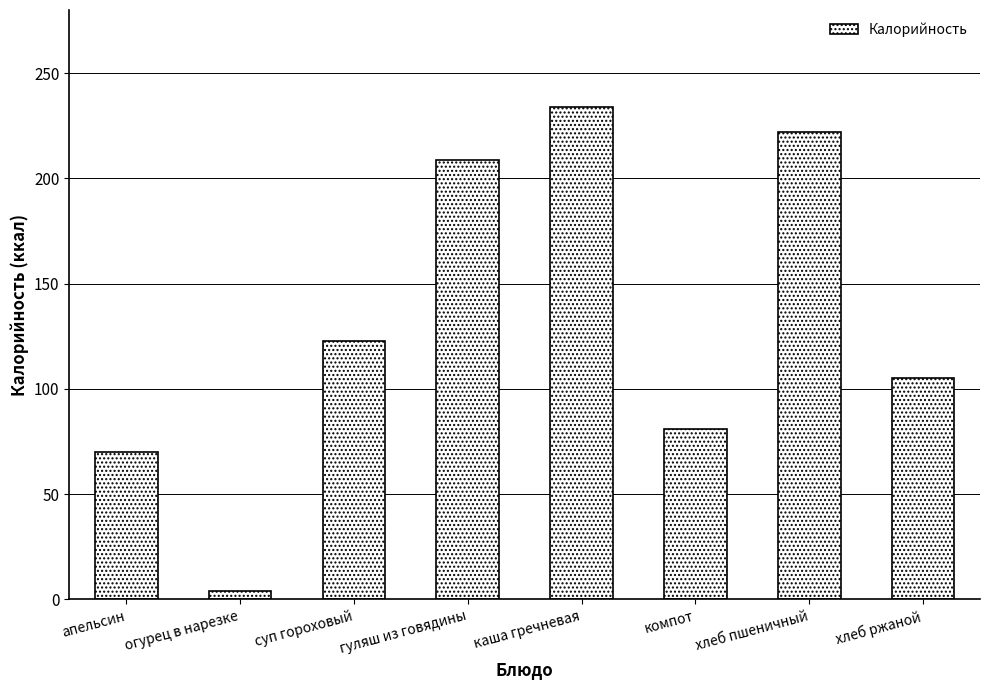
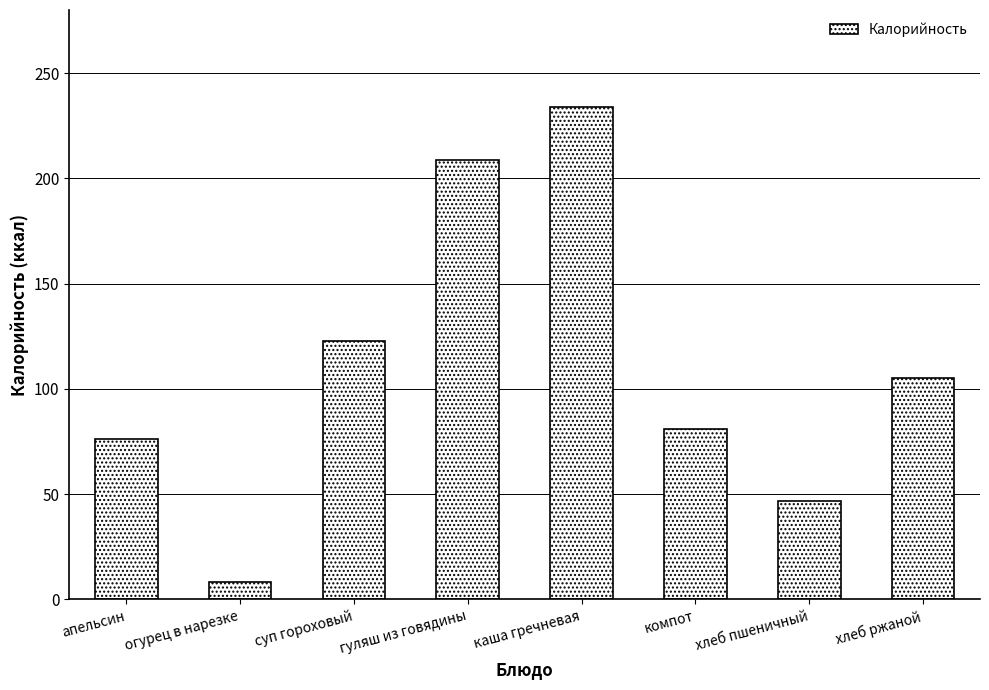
  {
-   "апельсин": 70,
-   "огурец в нарезке": 4,
+   "апельсин": 76,
+   "огурец в нарезке": 9,
    "суп гороховый": 123,
    "гуляш из говядины": 209,
    "каша гречневая": 234,
    "компот": 81,
-   "хлеб пшеничный": 222,
+   "хлеб пшеничный": 47,
    "хлеб ржаной": 105
  }
